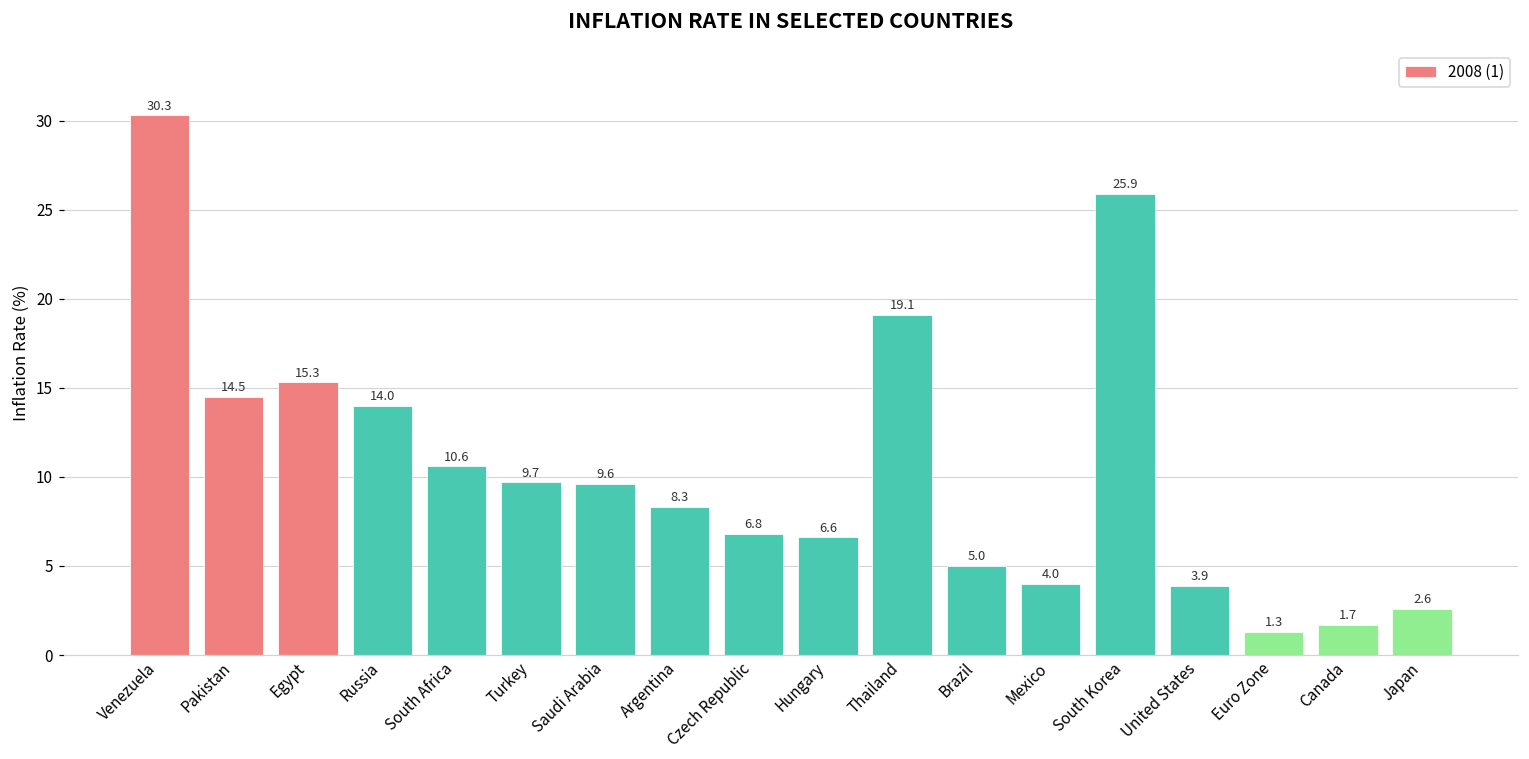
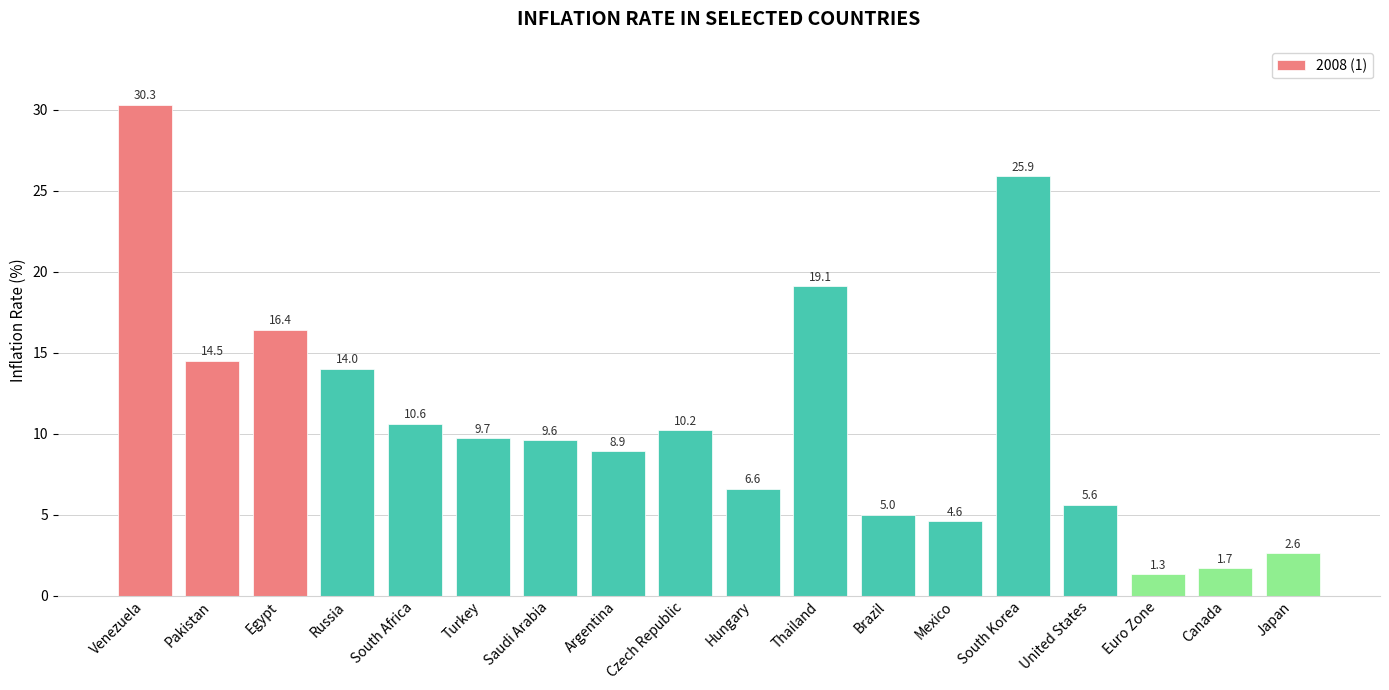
  {
    "Venezuela": 30.3,
    "Pakistan": 14.5,
-   "Egypt": 15.3,
+   "Egypt": 16.4,
    "Russia": 14.0,
    "South Africa": 10.6,
    "Turkey": 9.7,
    "Saudi Arabia": 9.6,
-   "Argentina": 8.3,
-   "Czech Republic": 6.8,
+   "Argentina": 8.9,
+   "Czech Republic": 10.2,
    "Hungary": 6.6,
    "Thailand": 19.1,
    "Brazil": 5.0,
-   "Mexico": 4.0,
+   "Mexico": 4.6,
    "South Korea": 25.9,
-   "United States": 3.9,
+   "United States": 5.6,
    "Euro Zone": 1.3,
    "Canada": 1.7,
    "Japan": 2.6
  }
